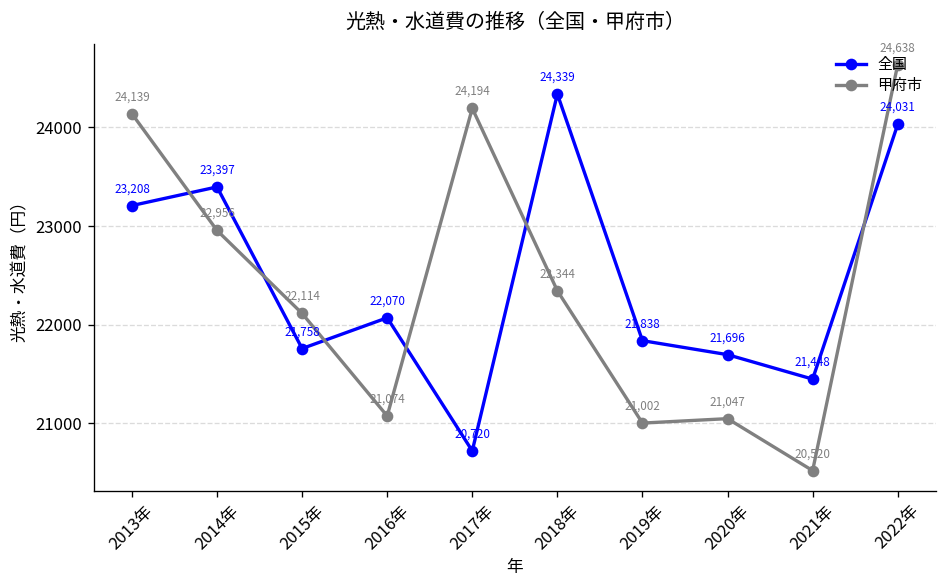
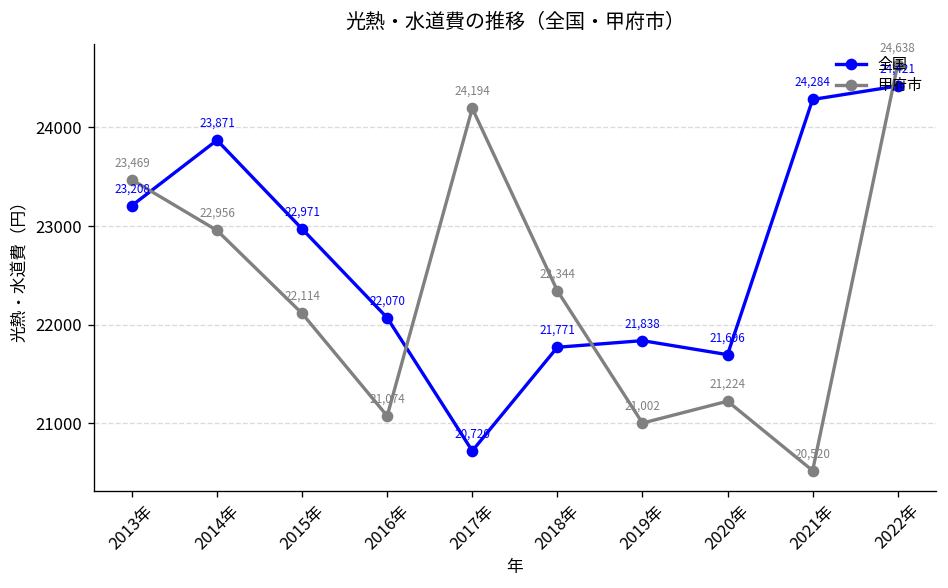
  {
    "全国": {
      "2013年": "23,208",
-     "2014年": "23,397",
-     "2015年": "21,758",
+     "2014年": "23,871",
+     "2015年": "22,971",
      "2016年": "22,070",
      "2017年": "20,720",
-     "2018年": "24,339",
+     "2018年": "21,771",
      "2019年": "21,838",
      "2020年": "21,696",
-     "2021年": "21,448",
-     "2022年": "24,031"
+     "2021年": "24,284",
+     "2022年": "24,421"
    },
    "甲府市": {
-     "2013年": "24,139",
+     "2013年": "23,469",
      "2014年": "22,956",
      "2015年": "22,114",
      "2016年": "21,074",
      "2017年": "24,194",
      "2018年": "22,344",
      "2019年": "21,002",
-     "2020年": "21,047",
+     "2020年": "21,224",
      "2021年": "20,520",
      "2022年": "24,638"
    }
  }
